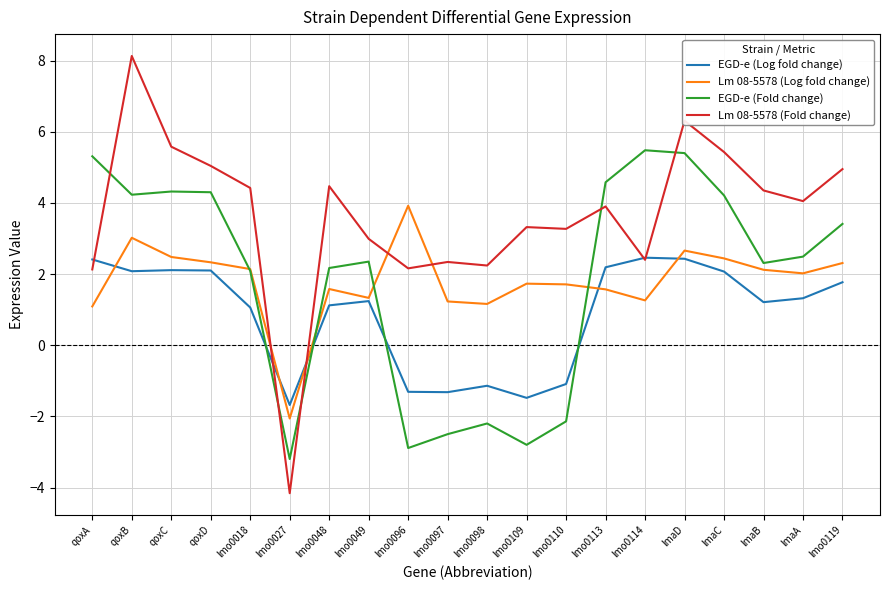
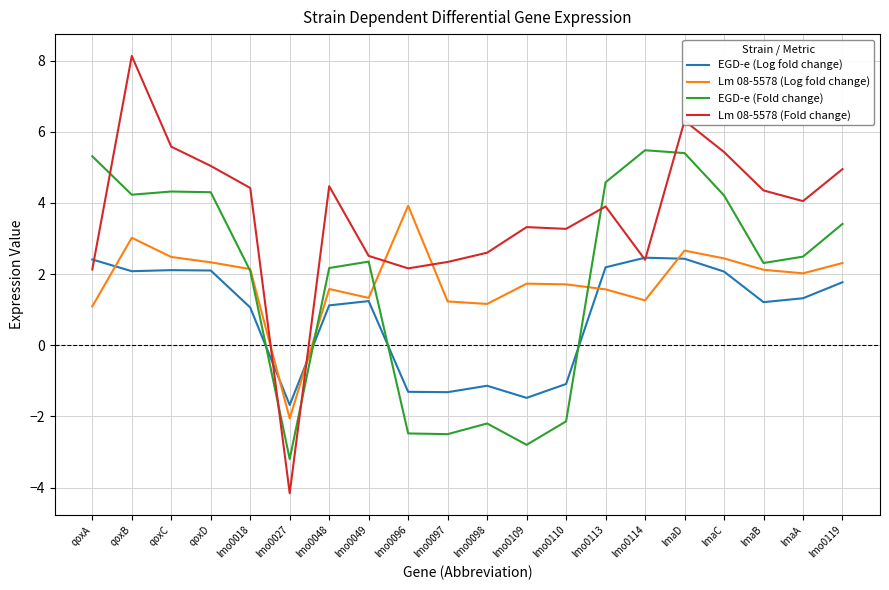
  {
    "EGD-e (Log fold change)": {
      "qoxA": 2.4,
      "qoxB": 2.1,
      "qoxC": 2.1,
      "qoxD": 2.1,
      "lmo0018": 1.1,
      "lmo0027": -1.7,
      "lmo0048": 1.1,
      "lmo0049": 1.2,
      "lmo0096": -1.3,
      "lmo0097": -1.3,
      "lmo0098": -1.1,
      "lmo0109": -1.5,
      "lmo0110": -1.1,
      "lmo0113": 2.2,
      "lmaD": 2.4,
      "lmaC": 2.1,
      "lmaB": 1.2,
      "lmaA": 1.3,
      "lmo0119": 1.8
    },
    "Lm 08-5578 (Log fold change)": {
      "qoxA": 1.1,
      "qoxB": 3.0,
      "qoxC": 2.5,
      "qoxD": 2.3,
      "lmo0027": -2.1,
      "lmo0048": 1.6,
      "lmo0049": 1.3,
      "lmo0096": 3.9,
      "lmo0097": 1.2,
      "lmo0098": 1.2,
      "lmo0109": 1.7,
      "lmo0110": 1.7,
      "lmo0113": 1.6,
      "lmo0114": 1.3,
      "lmaD": 2.7,
      "lmaC": 2.4,
      "lmaB": 2.1,
      "lmaA": 2.0,
      "lmo0119": 2.3
    },
    "EGD-e (Fold change)": {
      "qoxA": 5.3,
      "qoxB": 4.2,
      "qoxC": 4.3,
      "qoxD": 4.3,
      "lmo0027": -3.2,
      "lmo0048": 2.2,
      "lmo0049": 2.4,
-     "lmo0096": -2.9,
+     "lmo0096": -2.5,
      "lmo0097": -2.5,
      "lmo0098": -2.2,
      "lmo0109": -2.8,
      "lmo0110": -2.1,
      "lmo0113": 4.6,
      "lmo0114": 5.5,
      "lmaD": 5.4,
      "lmaC": 4.2,
      "lmaB": 2.3,
      "lmaA": 2.5,
      "lmo0119": 3.4
    },
    "Lm 08-5578 (Fold change)": {
      "qoxA": 2.1,
      "qoxB": 8.1,
      "qoxC": 5.6,
      "qoxD": 5.0,
      "lmo0018": 4.4,
      "lmo0027": -4.2,
      "lmo0048": 4.5,
-     "lmo0049": 3.0,
+     "lmo0049": 2.5,
      "lmo0096": 2.2,
      "lmo0097": 2.3,
-     "lmo0098": 2.2,
+     "lmo0098": 2.6,
      "lmo0109": 3.3,
      "lmo0110": 3.3,
      "lmo0113": 3.9,
      "lmaC": 5.4,
      "lmaB": 4.4,
      "lmaA": 4.1,
      "lmo0119": 5.0
    }
  }
